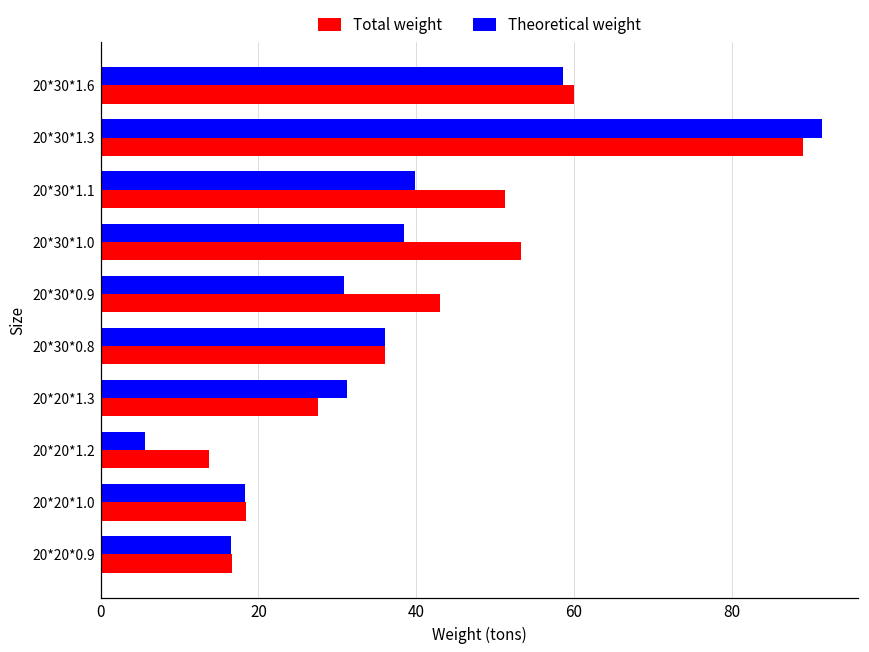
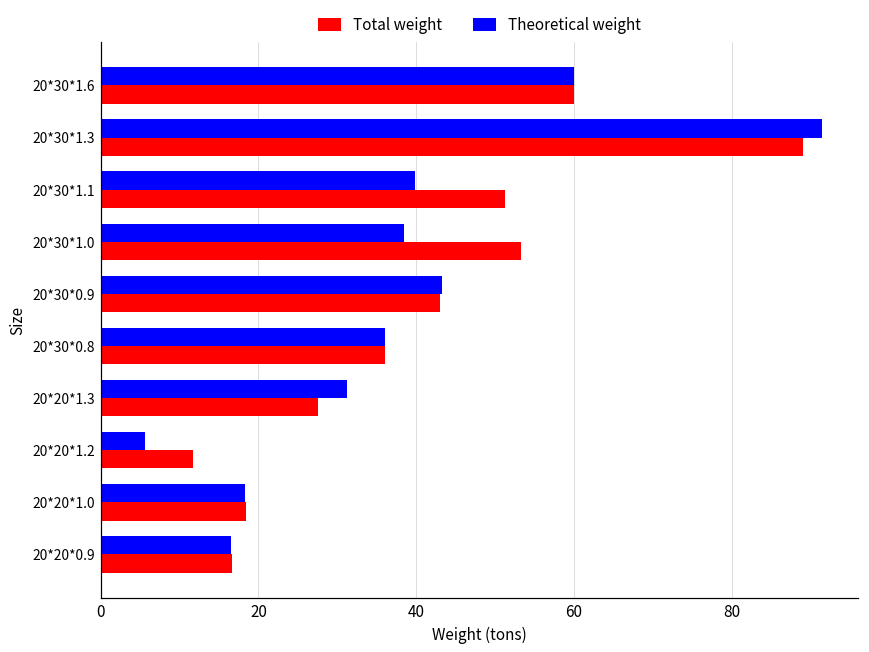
  {
    "Total weight": {
      "20*30*1.6": 60,
      "20*30*1.3": 89,
      "20*30*1.1": 51,
      "20*30*1.0": 53,
      "20*30*0.9": 43,
      "20*30*0.8": 36,
      "20*20*1.3": 28,
-     "20*20*1.2": 14,
+     "20*20*1.2": 12,
      "20*20*1.0": 18,
      "20*20*0.9": 17
    },
    "Theoretical weight": {
-     "20*30*1.6": 59,
+     "20*30*1.6": 60,
      "20*30*1.3": 91,
      "20*30*1.1": 40,
      "20*30*1.0": 38,
-     "20*30*0.9": 31,
+     "20*30*0.9": 43,
      "20*30*0.8": 36,
      "20*20*1.3": 31,
      "20*20*1.2": 6,
      "20*20*1.0": 18,
      "20*20*0.9": 17
    }
  }
